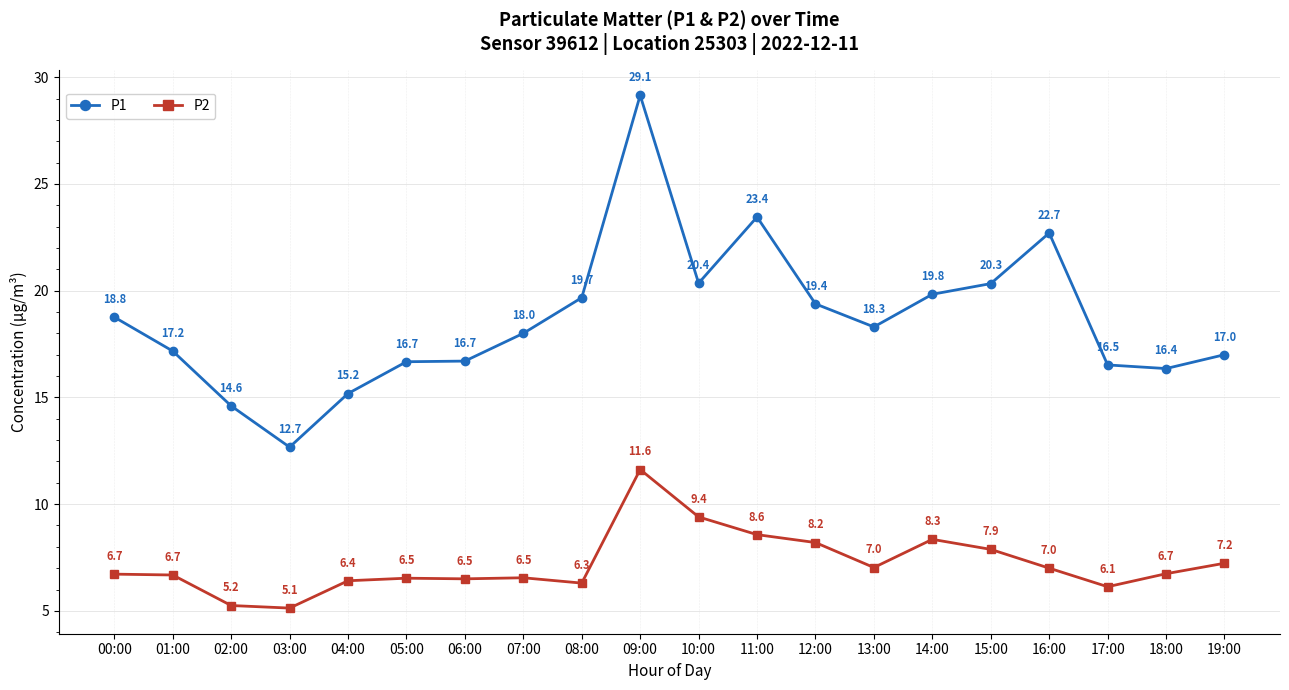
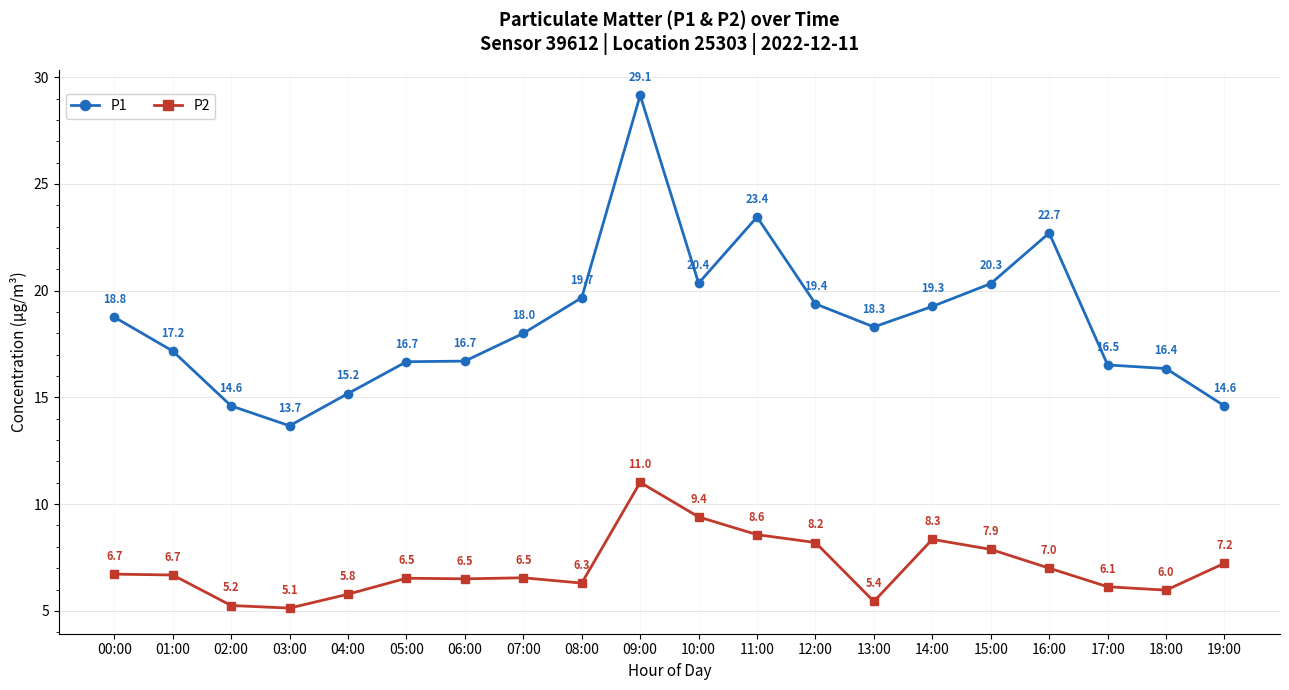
  {
    "P1": {
      "00:00": 18.8,
      "01:00": 17.2,
      "02:00": 14.6,
-     "03:00": 12.7,
+     "03:00": 13.7,
      "04:00": 15.2,
      "05:00": 16.7,
      "06:00": 16.7,
      "07:00": 18.0,
      "08:00": 19.7,
      "09:00": 29.1,
      "10:00": 20.4,
      "11:00": 23.4,
      "12:00": 19.4,
      "13:00": 18.3,
-     "14:00": 19.8,
+     "14:00": 19.3,
      "15:00": 20.3,
      "16:00": 22.7,
      "17:00": 16.5,
      "18:00": 16.4,
-     "19:00": 17.0
+     "19:00": 14.6
    },
    "P2": {
      "00:00": 6.7,
      "01:00": 6.7,
      "02:00": 5.2,
      "03:00": 5.1,
-     "04:00": 6.4,
+     "04:00": 5.8,
      "05:00": 6.5,
      "06:00": 6.5,
      "07:00": 6.5,
      "08:00": 6.3,
-     "09:00": 11.6,
+     "09:00": 11.0,
      "10:00": 9.4,
      "11:00": 8.6,
      "12:00": 8.2,
-     "13:00": 7.0,
+     "13:00": 5.4,
      "14:00": 8.3,
      "15:00": 7.9,
      "16:00": 7.0,
      "17:00": 6.1,
-     "18:00": 6.7,
+     "18:00": 6.0,
      "19:00": 7.2
    }
  }
